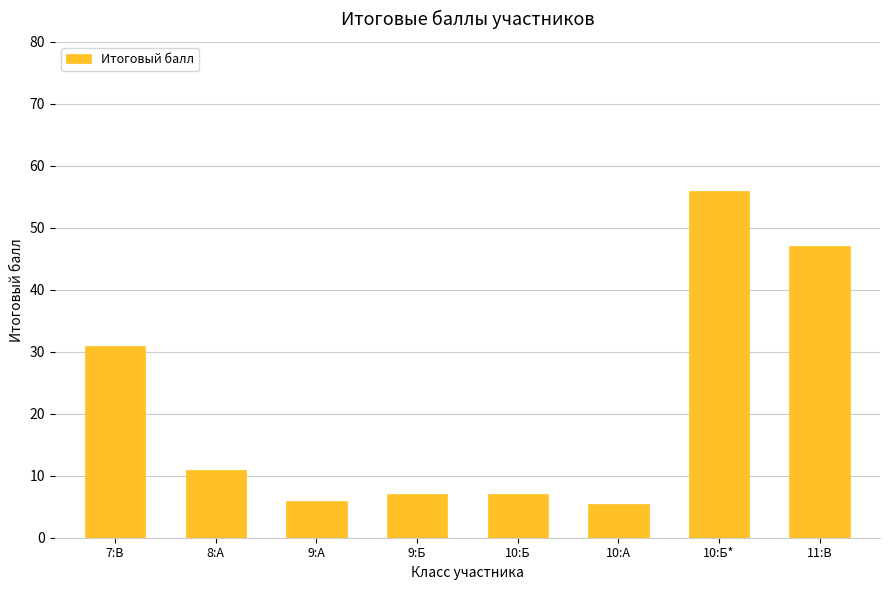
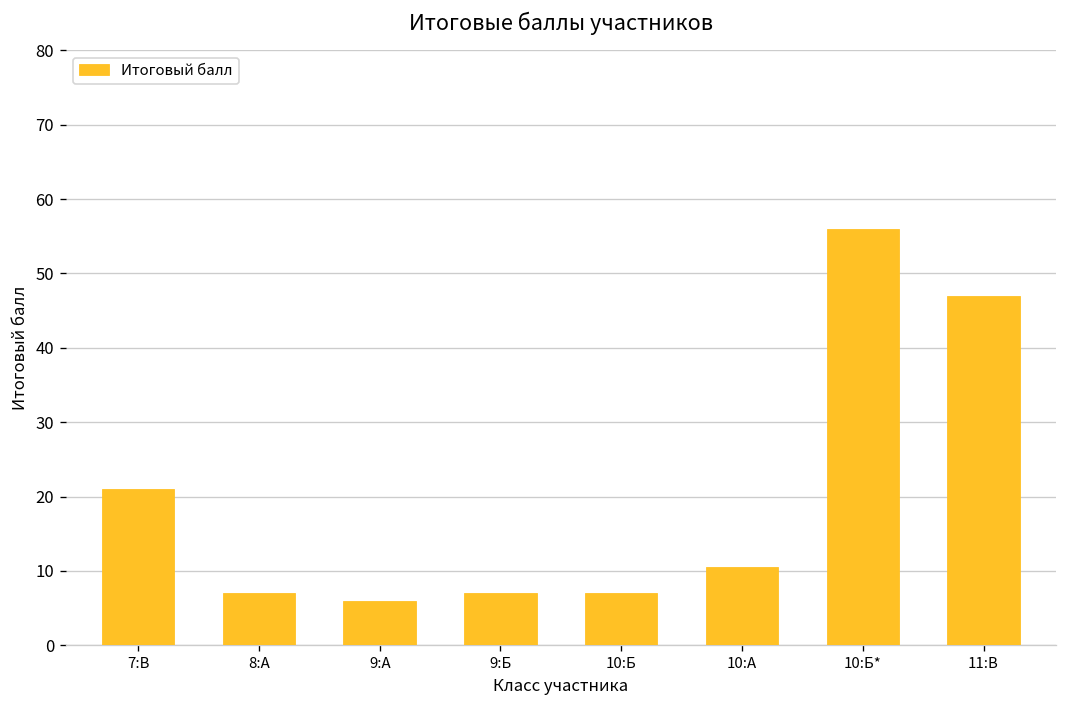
  {
-   "7:В": 31,
-   "8:А": 11,
+   "7:В": 21,
+   "8:А": 7,
    "9:А": 6,
    "9:Б": 7,
    "10:Б": 7,
-   "10:А": 5,
+   "10:А": 11,
    "10:Б*": 56,
    "11:В": 47
  }
